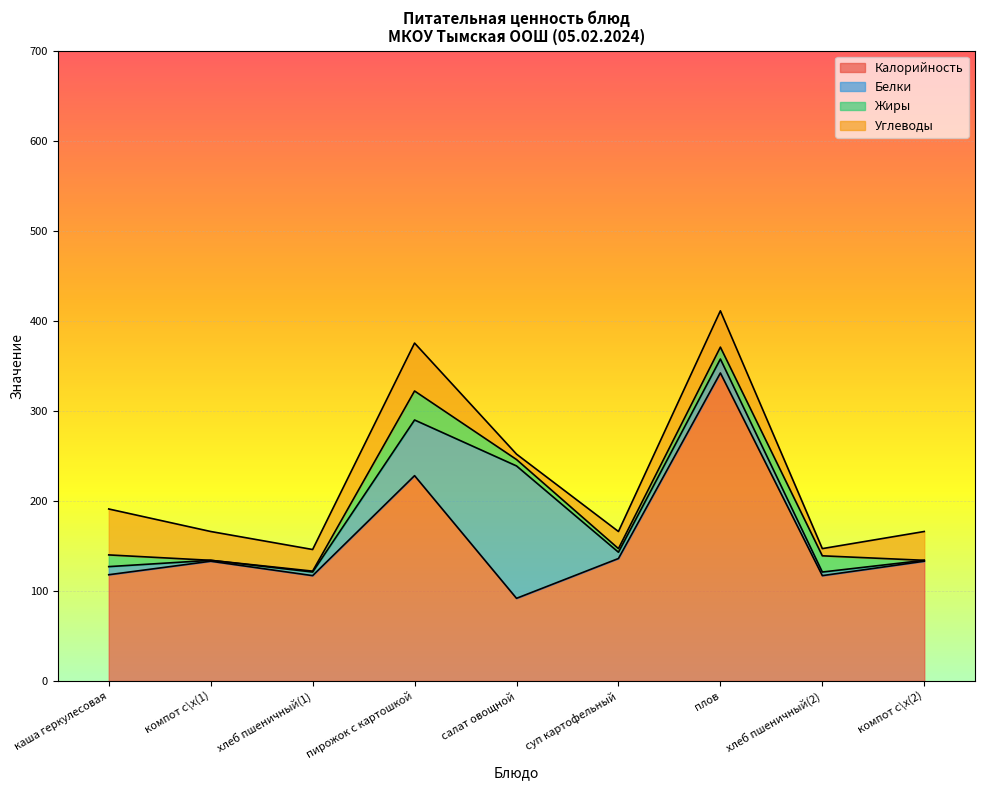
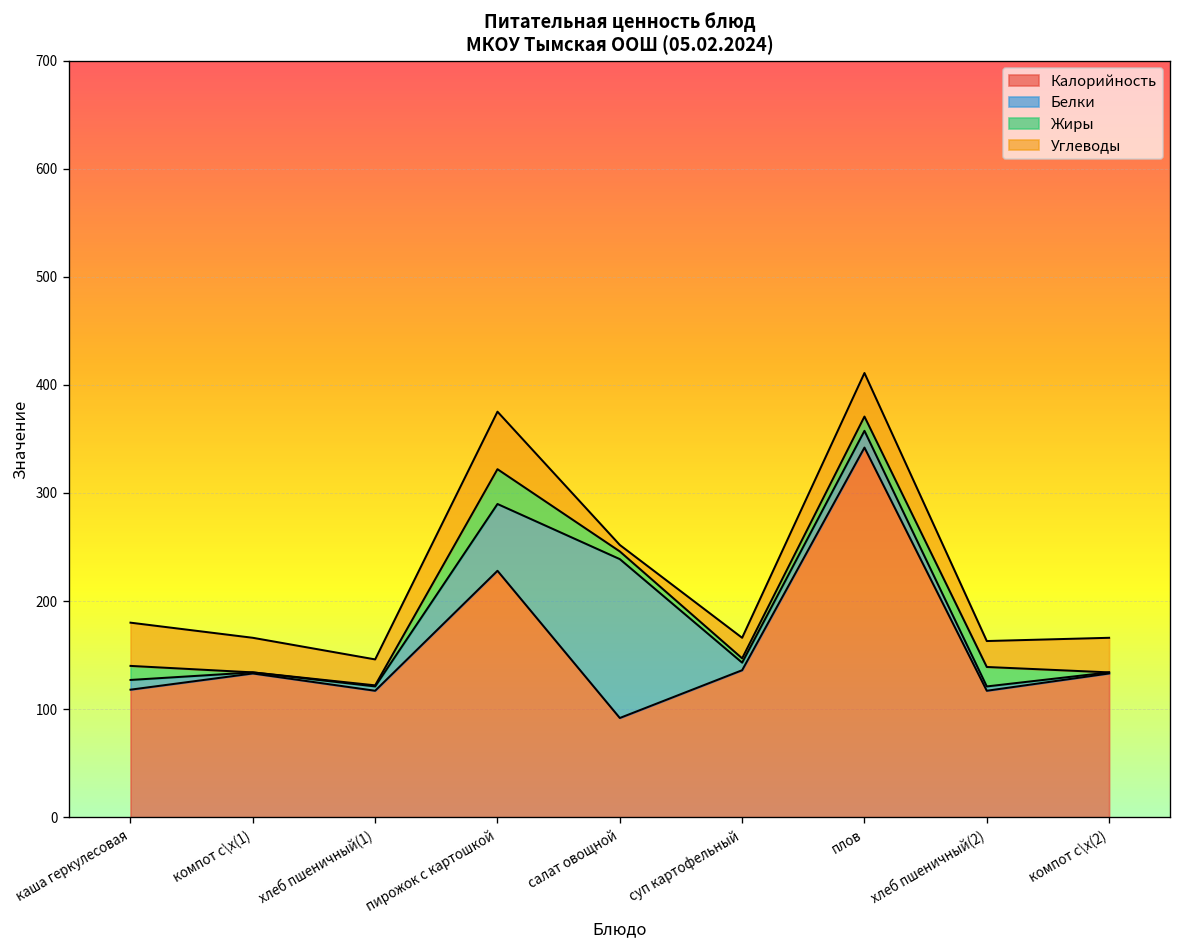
  {
    "Калорийность": {
      "каша геркулесовая": 120,
      "хлеб пшеничный(1)": 120,
      "пирожок с картошкой": 230,
      "салат овощной": 90,
      "суп картофельный": 140,
      "плов": 340,
      "хлеб пшеничный(2)": 120
    },
    "Белки": {
      "каша геркулесовая": 10,
      "пирожок с картошкой": 60,
      "салат овощной": 150,
      "суп картофельный": 10,
      "плов": 20,
      "хлеб пшеничный(2)": 0
    },
    "Жиры": {
      "каша геркулесовая": 10,
      "пирожок с картошкой": 30,
      "салат овощной": 10,
      "суп картофельный": 0,
      "плов": 10,
      "хлеб пшеничный(2)": 20
    },
    "Углеводы": {
-     "каша геркулесовая": 50,
+     "каша геркулесовая": 40,
      "компот с\\х(1)": 30,
      "хлеб пшеничный(1)": 20,
      "пирожок с картошкой": 50,
      "салат овощной": 10,
      "суп картофельный": 20,
      "плов": 40,
-     "хлеб пшеничный(2)": 10,
+     "хлеб пшеничный(2)": 20,
      "компот с\\х(2)": 30
    }
  }
